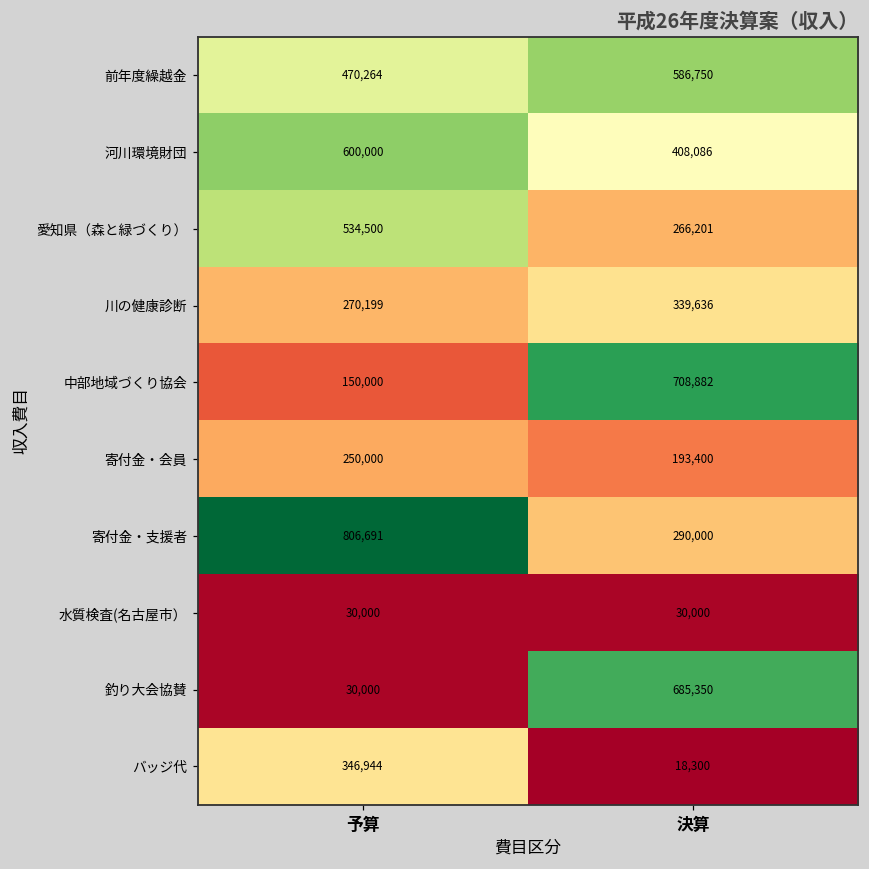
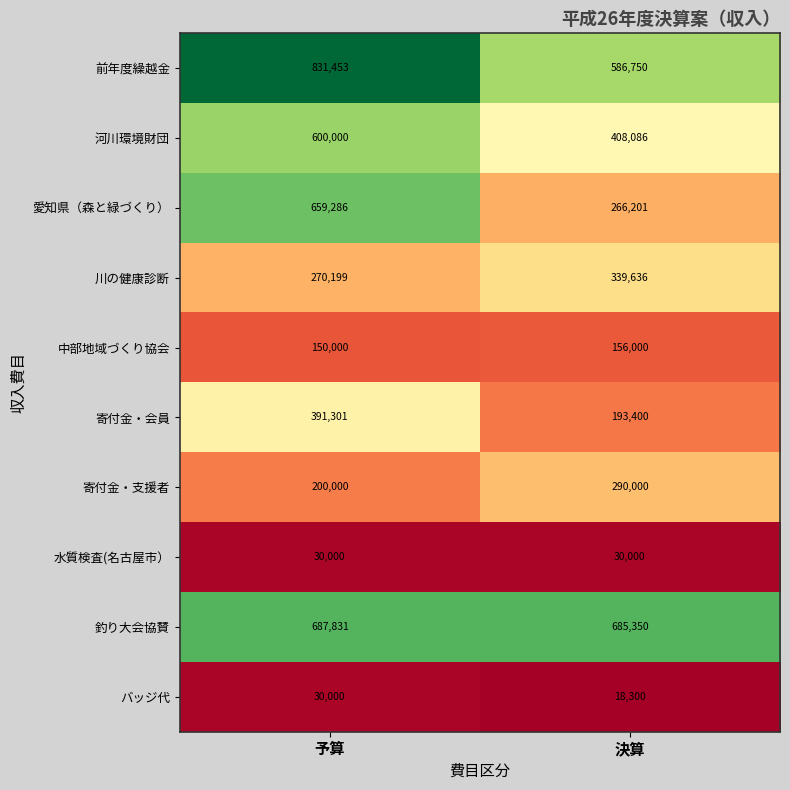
  {
    "前年度繰越金": {
-     "予算": "470,264",
+     "予算": "831,453",
      "決算": "586,750"
    },
    "河川環境財団": {
      "予算": "600,000",
      "決算": "408,086"
    },
    "愛知県（森と緑づくり）": {
-     "予算": "534,500",
+     "予算": "659,286",
      "決算": "266,201"
    },
    "川の健康診断": {
      "予算": "270,199",
      "決算": "339,636"
    },
    "中部地域づくり協会": {
      "予算": "150,000",
-     "決算": "708,882"
+     "決算": "156,000"
    },
    "寄付金・会員": {
-     "予算": "250,000",
+     "予算": "391,301",
      "決算": "193,400"
    },
    "寄付金・支援者": {
-     "予算": "806,691",
+     "予算": "200,000",
      "決算": "290,000"
    },
    "水質検査(名古屋市）": {
      "予算": "30,000",
      "決算": "30,000"
    },
    "釣り大会協賛": {
-     "予算": "30,000",
+     "予算": "687,831",
      "決算": "685,350"
    },
    "バッジ代": {
-     "予算": "346,944",
+     "予算": "30,000",
      "決算": "18,300"
    }
  }
